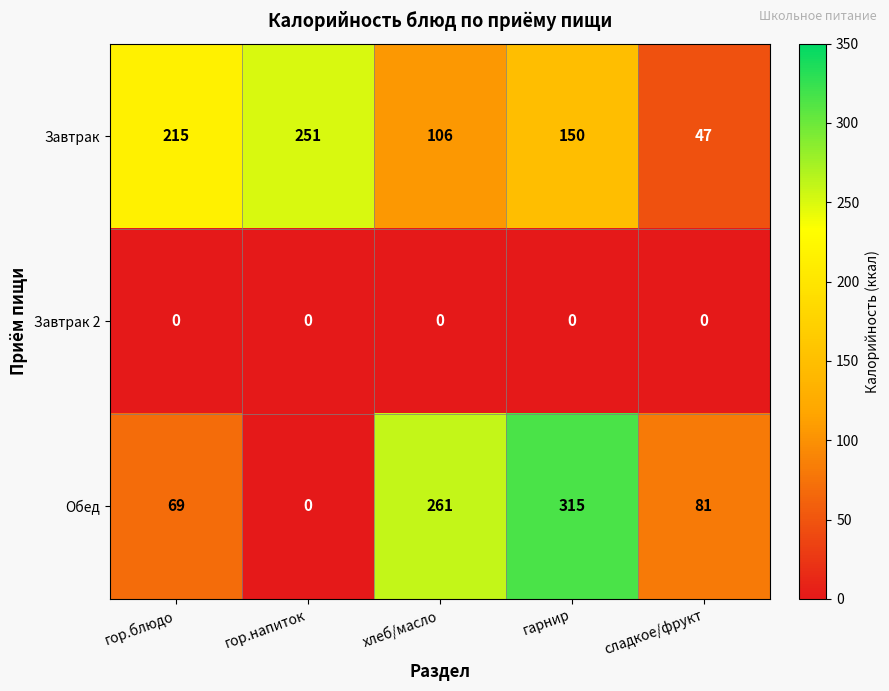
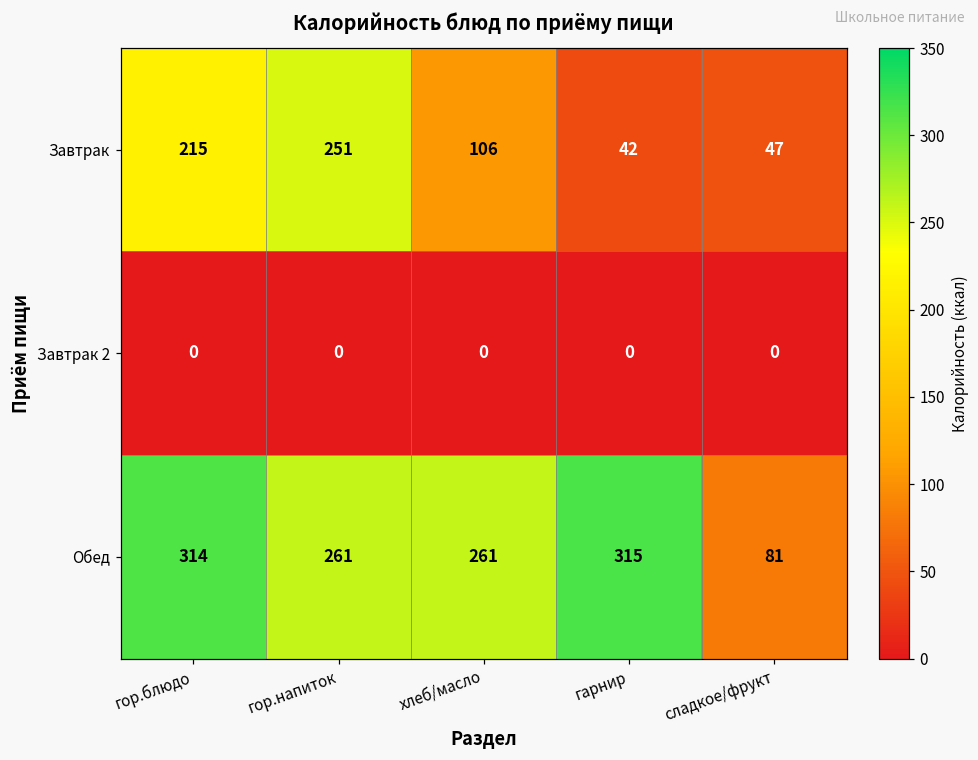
  {
    "Завтрак": {
      "гор.блюдо": 215,
      "гор.напиток": 251,
      "хлеб/масло": 106,
-     "гарнир": 150,
+     "гарнир": 42,
      "сладкое/фрукт": 47
    },
    "Завтрак 2": {
      "гор.блюдо": 0,
      "гор.напиток": 0,
      "хлеб/масло": 0,
      "гарнир": 0,
      "сладкое/фрукт": 0
    },
    "Обед": {
-     "гор.блюдо": 69,
-     "гор.напиток": 0,
+     "гор.блюдо": 314,
+     "гор.напиток": 261,
      "хлеб/масло": 261,
      "гарнир": 315,
      "сладкое/фрукт": 81
    }
  }
